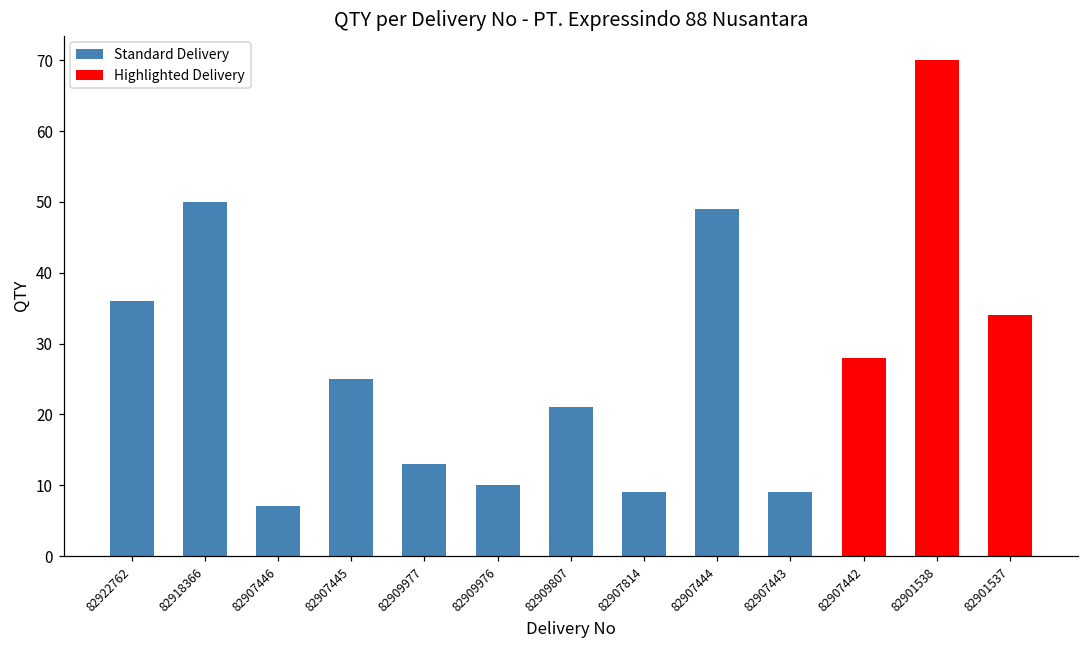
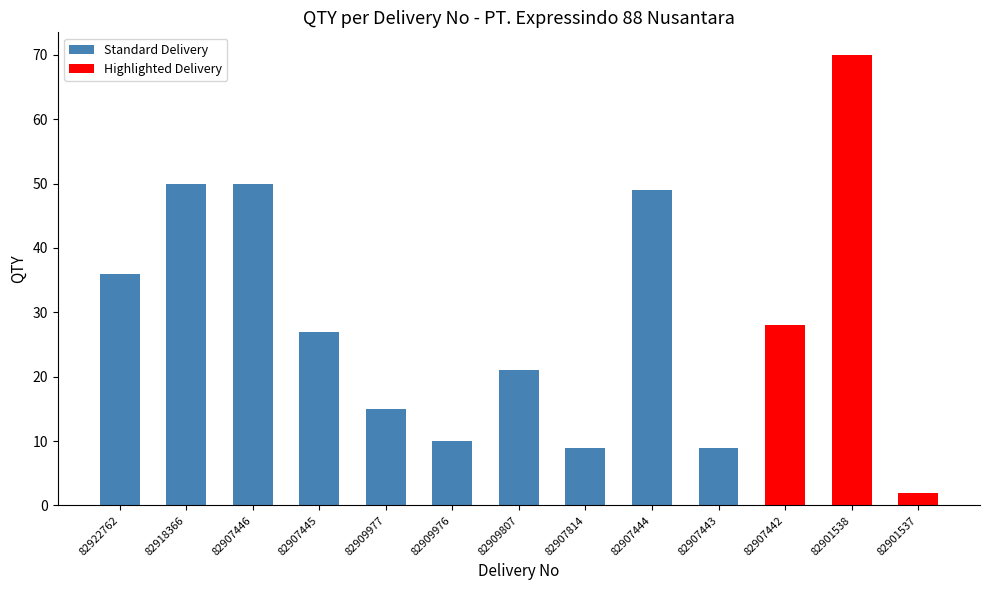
  {
    "Standard Delivery": {
      "82922762": 36,
      "82918366": 50,
-     "82907446": 7,
-     "82907445": 25,
-     "82909977": 13,
+     "82907446": 50,
+     "82907445": 27,
+     "82909977": 15,
      "82909976": 10,
      "82909807": 21,
      "82907814": 9,
      "82907444": 49,
      "82907443": 9
    },
    "Highlighted Delivery": {
      "82907442": 28,
      "82901538": 70,
-     "82901537": 34
+     "82901537": 2
    }
  }
